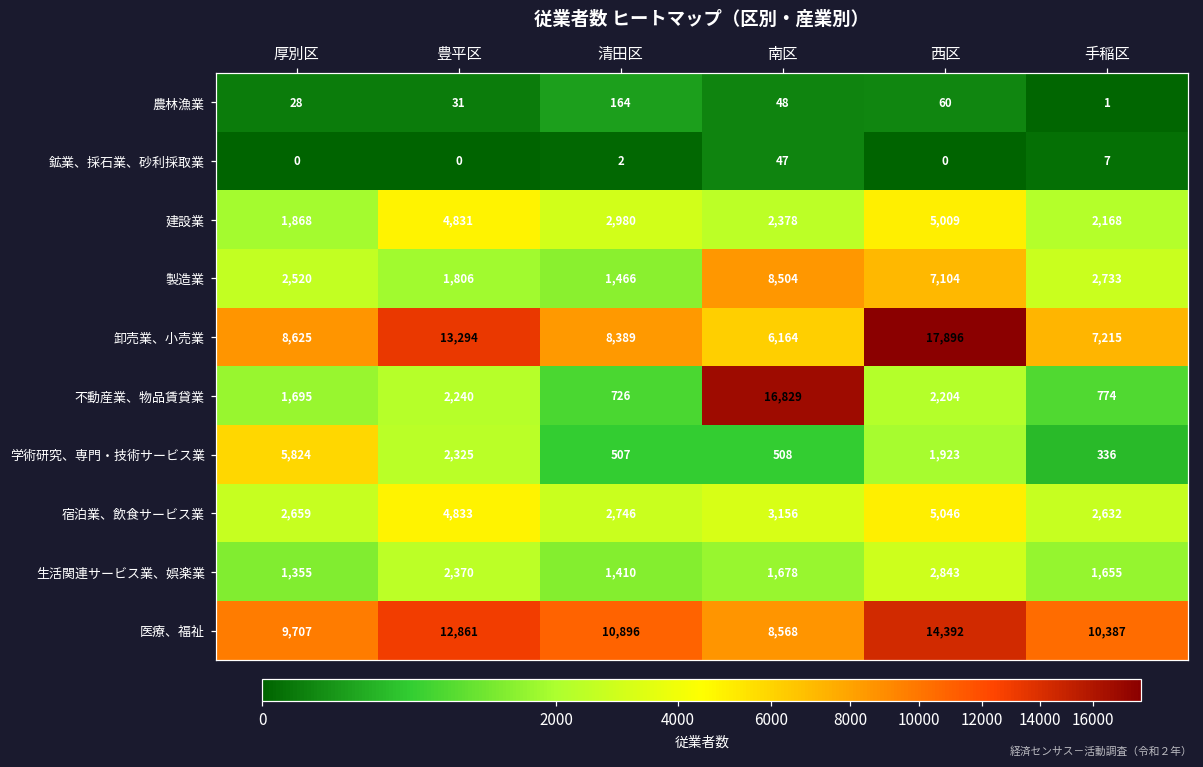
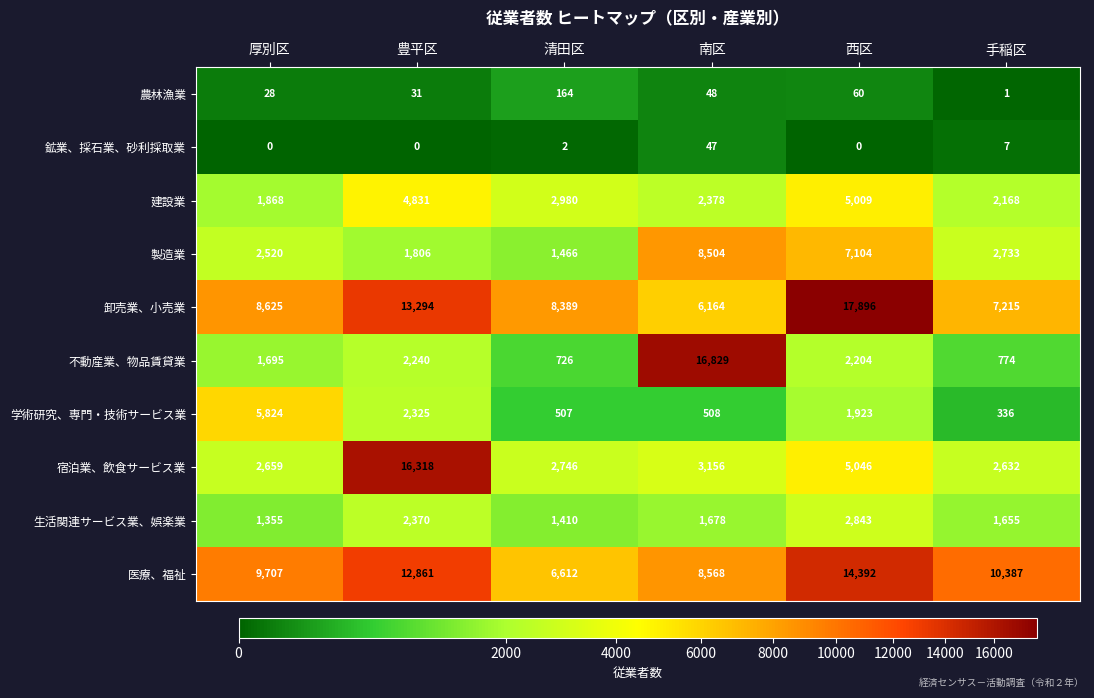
  {
    "農林漁業": {
      "厚別区": "28",
      "豊平区": "31",
      "清田区": "164",
      "南区": "48",
      "西区": "60",
      "手稲区": "1"
    },
    "鉱業、採石業、砂利採取業": {
      "厚別区": "0",
      "豊平区": "0",
      "清田区": "2",
      "南区": "47",
      "西区": "0",
      "手稲区": "7"
    },
    "建設業": {
      "厚別区": "1,868",
      "豊平区": "4,831",
      "清田区": "2,980",
      "南区": "2,378",
      "西区": "5,009",
      "手稲区": "2,168"
    },
    "製造業": {
      "厚別区": "2,520",
      "豊平区": "1,806",
      "清田区": "1,466",
      "南区": "8,504",
      "西区": "7,104",
      "手稲区": "2,733"
    },
    "卸売業、小売業": {
      "厚別区": "8,625",
      "豊平区": "13,294",
      "清田区": "8,389",
      "南区": "6,164",
      "西区": "17,896",
      "手稲区": "7,215"
    },
    "不動産業、物品賃貸業": {
      "厚別区": "1,695",
      "豊平区": "2,240",
      "清田区": "726",
      "南区": "16,829",
      "西区": "2,204",
      "手稲区": "774"
    },
    "学術研究、専門・技術サービス業": {
      "厚別区": "5,824",
      "豊平区": "2,325",
      "清田区": "507",
      "南区": "508",
      "西区": "1,923",
      "手稲区": "336"
    },
    "宿泊業、飲食サービス業": {
      "厚別区": "2,659",
-     "豊平区": "4,833",
+     "豊平区": "16,318",
      "清田区": "2,746",
      "南区": "3,156",
      "西区": "5,046",
      "手稲区": "2,632"
    },
    "生活関連サービス業、娯楽業": {
      "厚別区": "1,355",
      "豊平区": "2,370",
      "清田区": "1,410",
      "南区": "1,678",
      "西区": "2,843",
      "手稲区": "1,655"
    },
    "医療、福祉": {
      "厚別区": "9,707",
      "豊平区": "12,861",
-     "清田区": "10,896",
+     "清田区": "6,612",
      "南区": "8,568",
      "西区": "14,392",
      "手稲区": "10,387"
    }
  }
